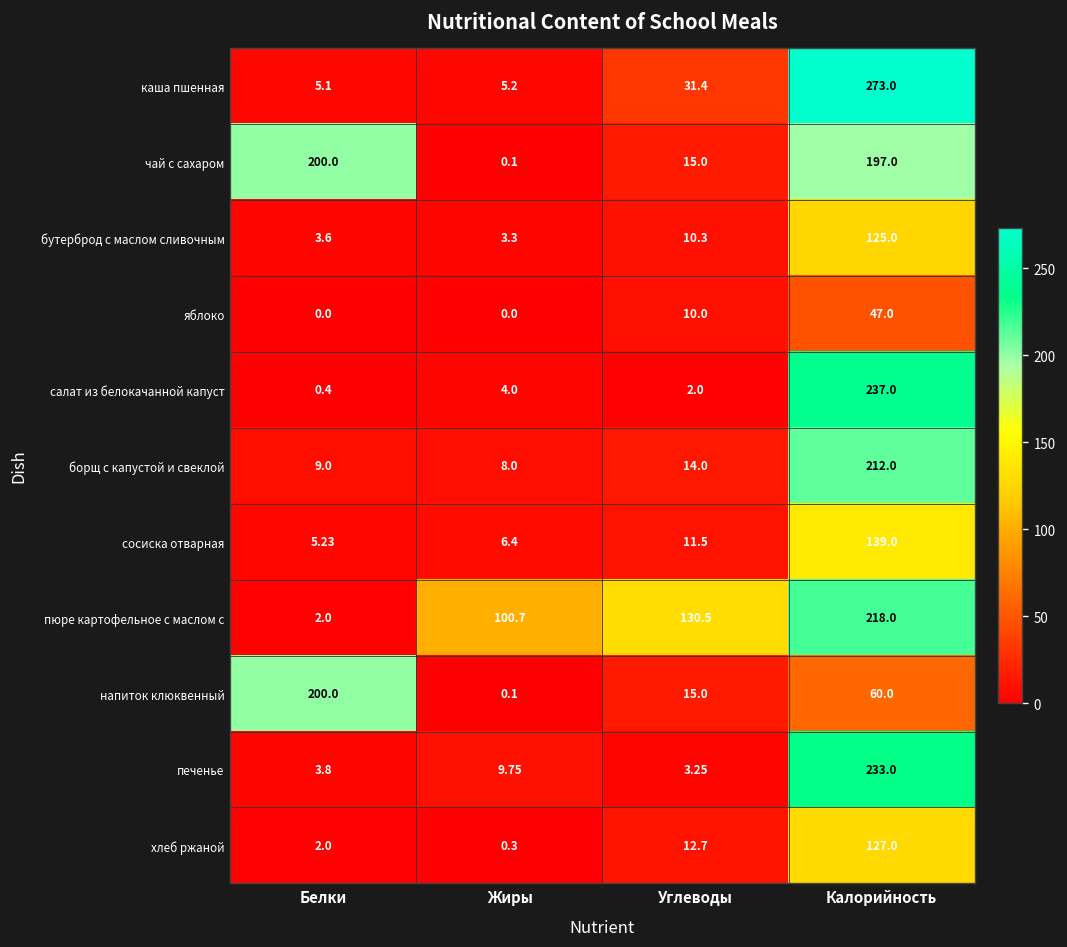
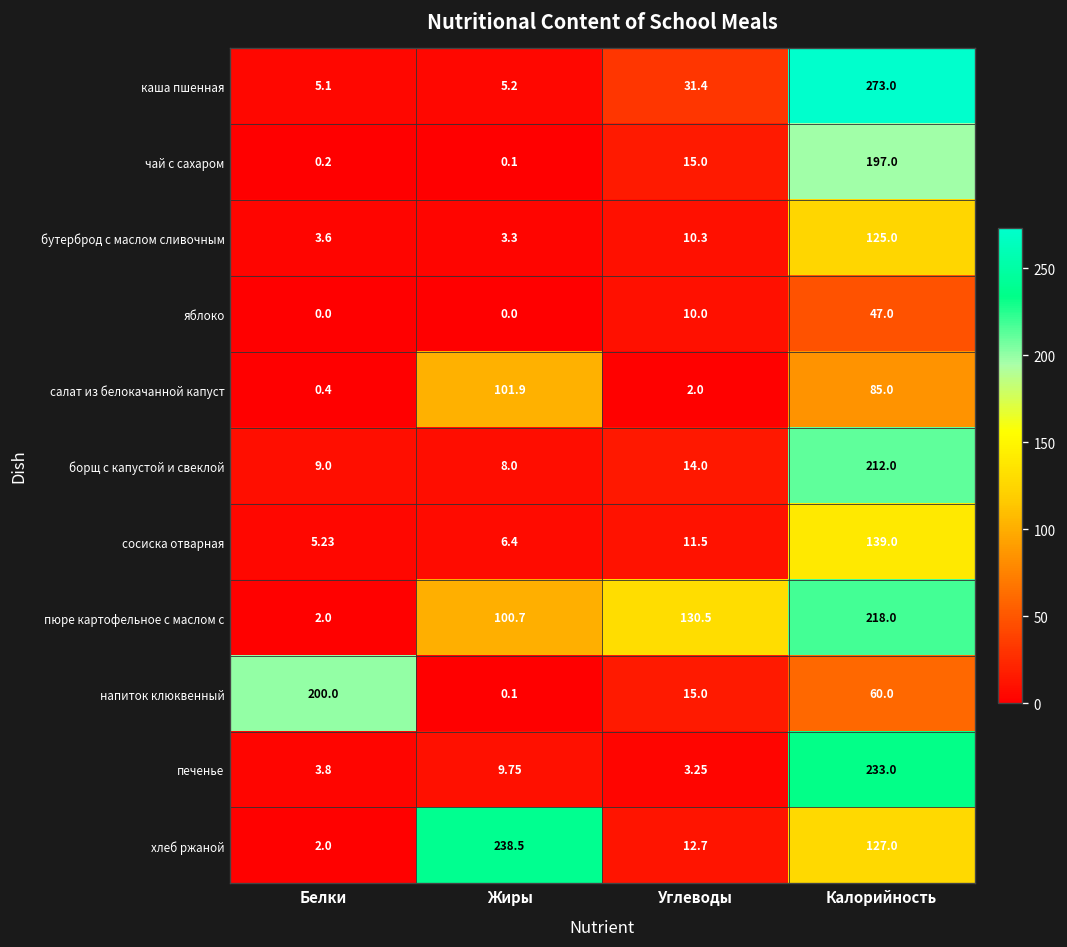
  {
    "каша пшенная": {
      "Белки": 5.1,
      "Жиры": 5.2,
      "Углеводы": 31.4,
      "Калорийность": 273.0
    },
    "чай с сахаром": {
-     "Белки": 200.0,
+     "Белки": 0.2,
      "Жиры": 0.1,
      "Углеводы": 15.0,
      "Калорийность": 197.0
    },
    "бутерброд с маслом сливочным": {
      "Белки": 3.6,
      "Жиры": 3.3,
      "Углеводы": 10.3,
      "Калорийность": 125.0
    },
    "яблоко": {
      "Белки": 0.0,
      "Жиры": 0.0,
      "Углеводы": 10.0,
      "Калорийность": 47.0
    },
    "салат из белокачанной капуст": {
      "Белки": 0.4,
-     "Жиры": 4.0,
+     "Жиры": 101.9,
      "Углеводы": 2.0,
-     "Калорийность": 237.0
+     "Калорийность": 85.0
    },
    "борщ с капустой и свеклой": {
      "Белки": 9.0,
      "Жиры": 8.0,
      "Углеводы": 14.0,
      "Калорийность": 212.0
    },
    "сосиска отварная": {
      "Белки": 5.23,
      "Жиры": 6.4,
      "Углеводы": 11.5,
      "Калорийность": 139.0
    },
    "пюре картофельное с маслом с": {
      "Белки": 2.0,
      "Жиры": 100.7,
      "Углеводы": 130.5,
      "Калорийность": 218.0
    },
    "напиток клюквенный": {
      "Белки": 200.0,
      "Жиры": 0.1,
      "Углеводы": 15.0,
      "Калорийность": 60.0
    },
    "печенье": {
      "Белки": 3.8,
      "Жиры": 9.75,
      "Углеводы": 3.25,
      "Калорийность": 233.0
    },
    "хлеб ржаной": {
      "Белки": 2.0,
-     "Жиры": 0.3,
+     "Жиры": 238.5,
      "Углеводы": 12.7,
      "Калорийность": 127.0
    }
  }
